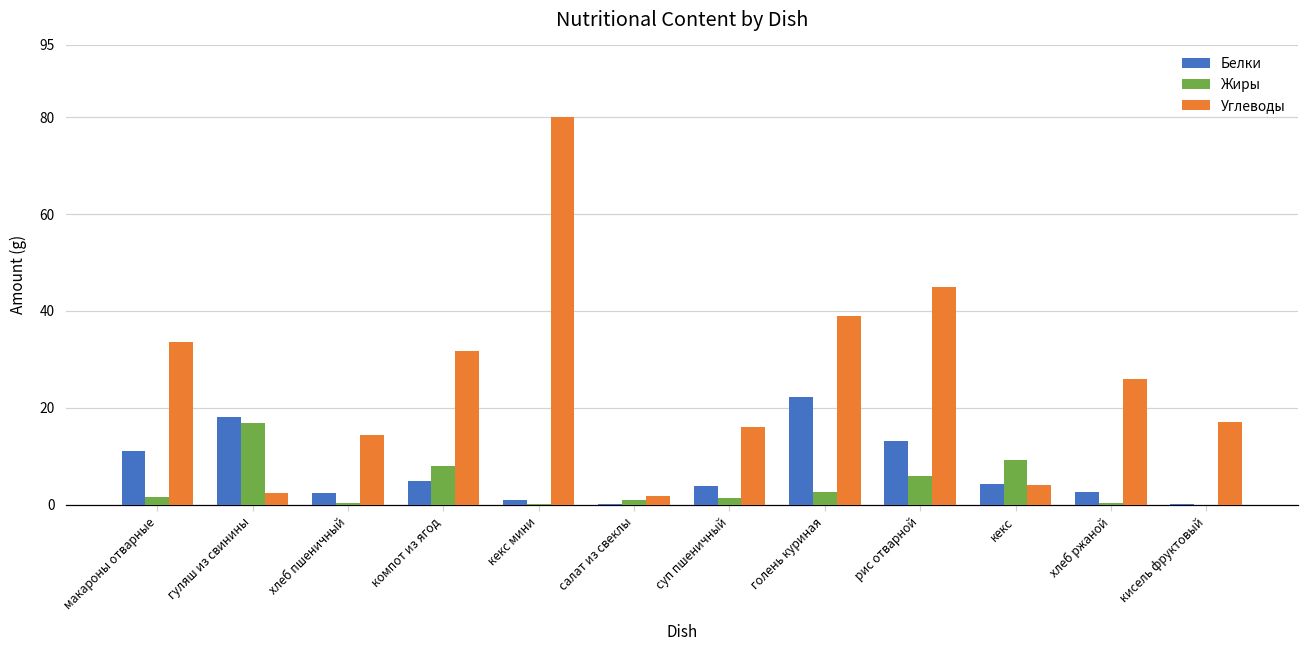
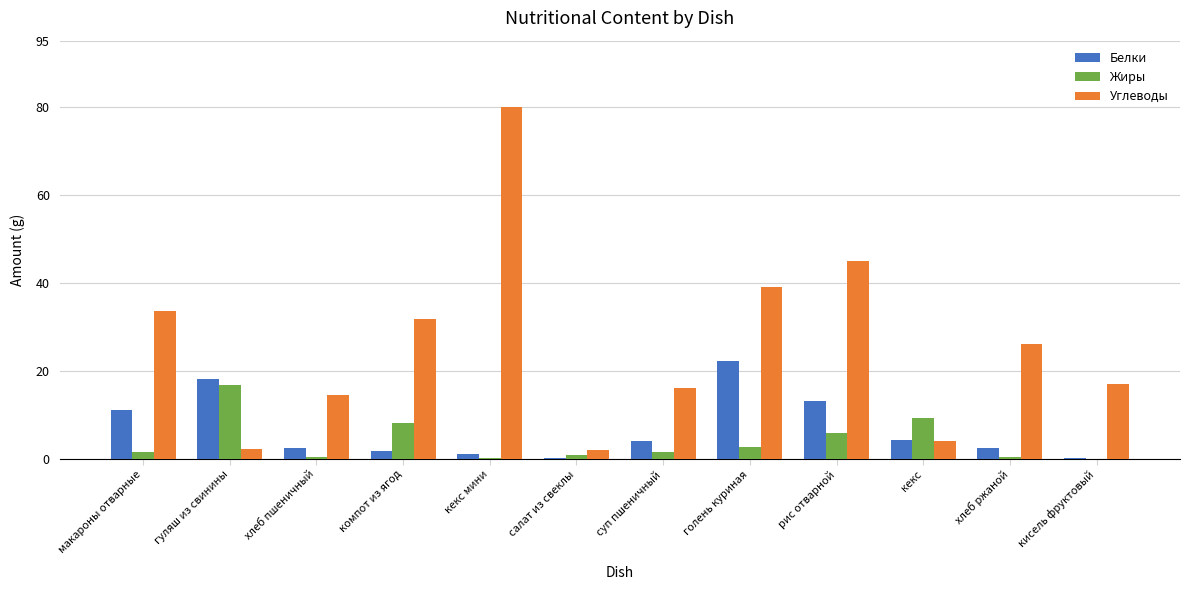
  {
    "Белки": {
      "макароны отварные": 11,
      "гуляш из свинины": 18,
      "хлеб пшеничный": 2,
-     "компот из ягод": 5,
+     "компот из ягод": 2,
      "кекс мини": 1,
      "суп пшеничный": 4,
      "голень куриная": 22,
      "рис отварной": 13,
      "кекс": 4,
      "хлеб ржаной": 3
    },
    "Жиры": {
      "макароны отварные": 2,
      "гуляш из свинины": 17,
      "компот из ягод": 8,
      "салат из свеклы": 1,
      "суп пшеничный": 1,
      "голень куриная": 3,
      "рис отварной": 6,
      "кекс": 9,
      "кисель фруктовый": 0
    },
    "Углеводы": {
      "макароны отварные": 34,
      "гуляш из свинины": 2,
      "хлеб пшеничный": 14,
      "компот из ягод": 32,
      "кекс мини": 80,
      "салат из свеклы": 2,
      "суп пшеничный": 16,
      "голень куриная": 39,
      "рис отварной": 45,
      "кекс": 4,
      "хлеб ржаной": 26,
      "кисель фруктовый": 17
    }
  }
